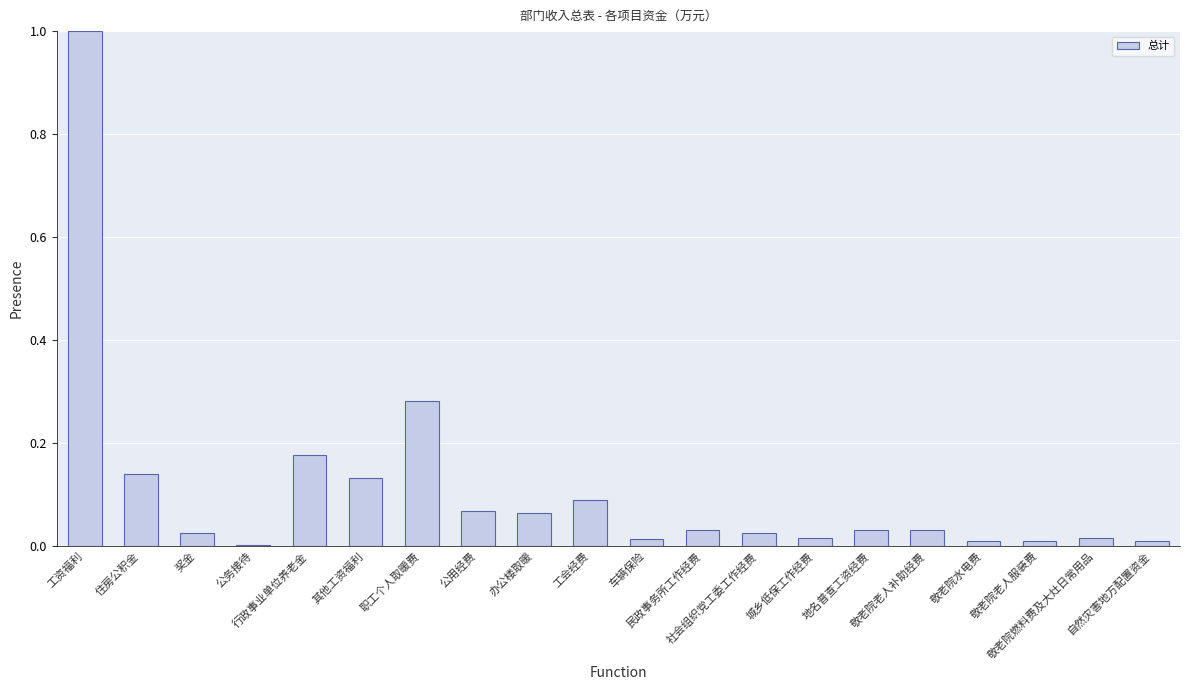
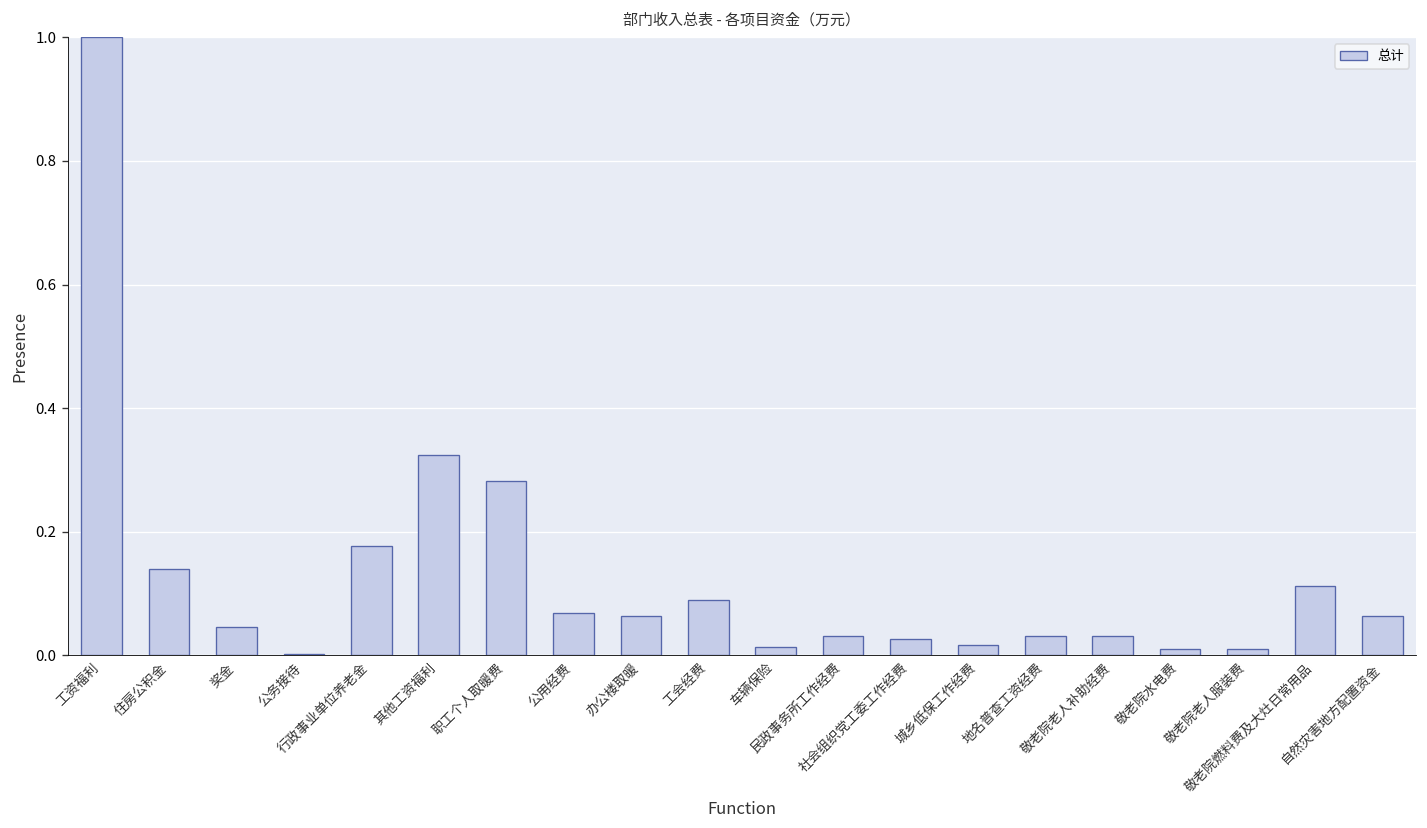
  {
    "工资福利": 1.00,
    "住房公积金": 0.14,
-   "奖金": 0.03,
+   "奖金": 0.05,
    "行政事业单位养老金": 0.18,
-   "其他工资福利": 0.13,
+   "其他工资福利": 0.32,
    "职工个人取暖费": 0.28,
    "公用经费": 0.07,
    "办公楼取暖": 0.06,
    "工会经费": 0.09,
    "车辆保险": 0.01,
    "民政事务所工作经费": 0.03,
    "社会组织党工委工作经费": 0.03,
    "城乡低保工作经费": 0.02,
    "地名普查工资经费": 0.03,
    "敬老院老人补助经费": 0.03,
    "敬老院水电费": 0.01,
    "敬老院老人服装费": 0.01,
-   "敬老院燃料费及大灶日常用品": 0.02,
-   "自然灾害地方配置资金": 0.01
+   "敬老院燃料费及大灶日常用品": 0.11,
+   "自然灾害地方配置资金": 0.06
  }
